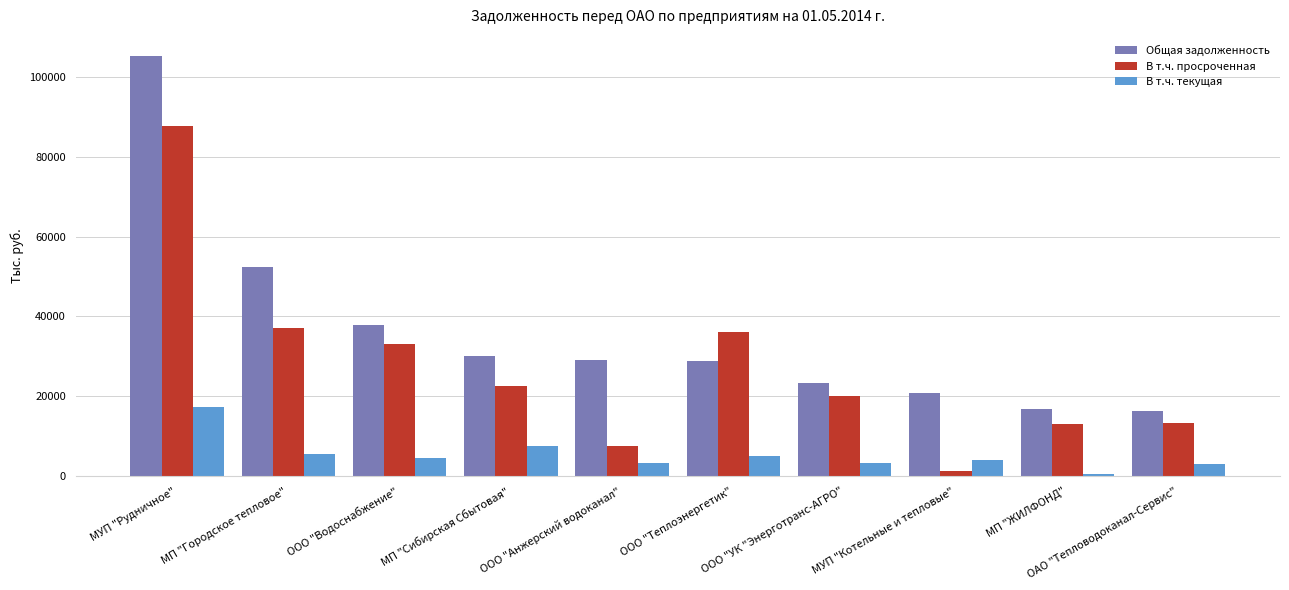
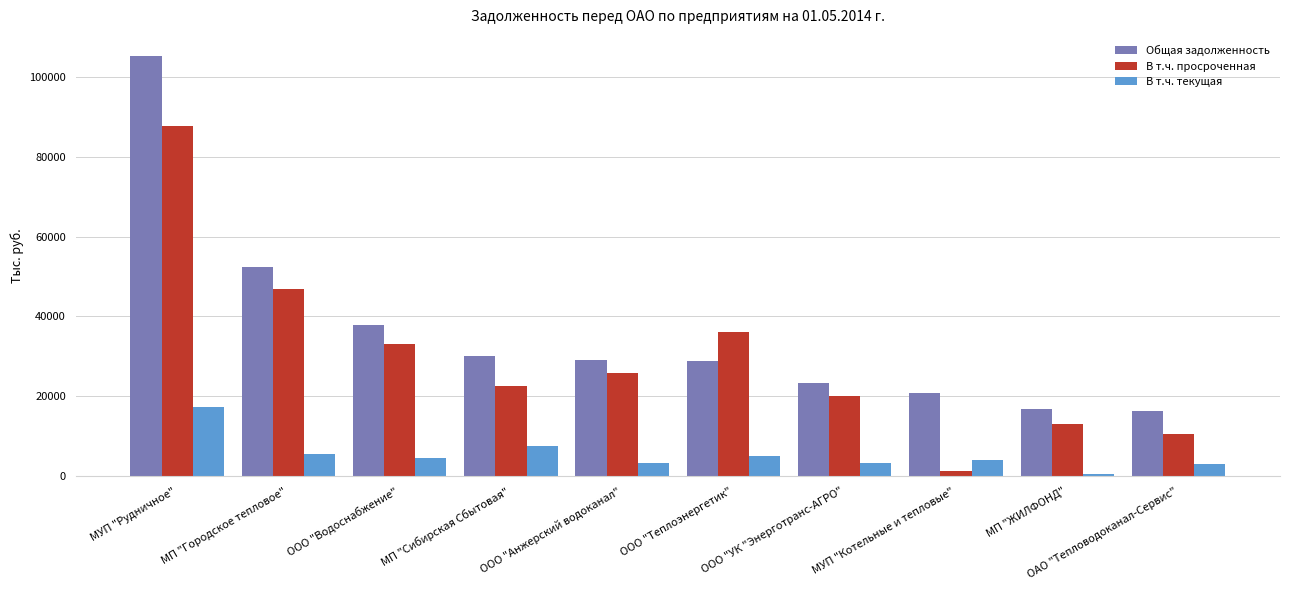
  {
    "В т.ч. просроченная": {
      "МУП \"Рудничное\"": 88000,
-     "МП \"Городское тепловое\"": 37000,
+     "МП \"Городское тепловое\"": 47000,
      "ООО \"Водоснабжение\"": 33000,
      "МП \"Сибирская Сбытовая\"": 23000,
-     "ООО \"Анжерский водоканал\"": 7000,
+     "ООО \"Анжерский водоканал\"": 26000,
      "ООО \"Теплоэнергетик\"": 36000,
      "ООО \"УК \"Энерготранс-АГРО\"": 20000,
      "МУП \"Котельные и тепловые\"": 1000,
      "МП \"ЖИЛФОНД\"": 13000,
-     "ОАО \"Тепловодоканал-Сервис\"": 13000
+     "ОАО \"Тепловодоканал-Сервис\"": 11000
    }
  }
